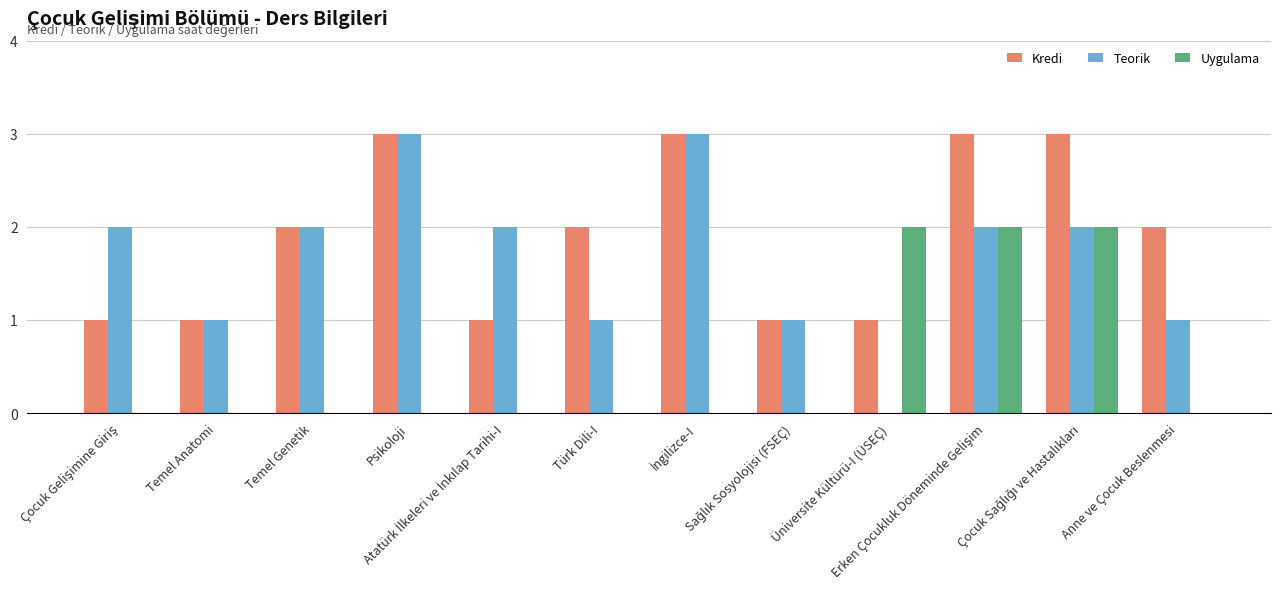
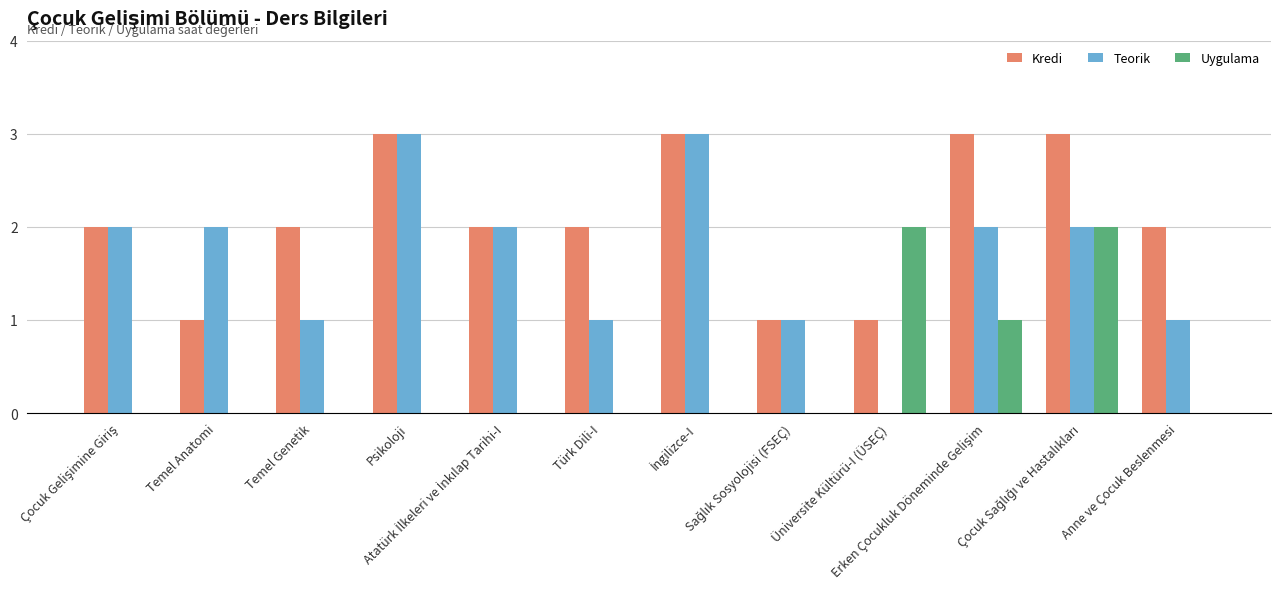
  {
    "Kredi": {
-     "Çocuk Gelişimine Giriş": 1,
+     "Çocuk Gelişimine Giriş": 2,
      "Temel Anatomi": 1,
      "Temel Genetik": 2,
      "Psikoloji": 3,
-     "Atatürk İlkeleri ve İnkılap Tarihi-I": 1,
+     "Atatürk İlkeleri ve İnkılap Tarihi-I": 2,
      "Türk Dili-I": 2,
      "İngilizce-I": 3,
      "Sağlık Sosyolojisi (FSEÇ)": 1,
      "Üniversite Kültürü-I (ÜSEÇ)": 1,
      "Erken Çocukluk Döneminde Gelişim": 3,
      "Çocuk Sağlığı ve Hastalıkları": 3,
      "Anne ve Çocuk Beslenmesi": 2
    },
    "Teorik": {
      "Çocuk Gelişimine Giriş": 2,
-     "Temel Anatomi": 1,
-     "Temel Genetik": 2,
+     "Temel Anatomi": 2,
+     "Temel Genetik": 1,
      "Psikoloji": 3,
      "Atatürk İlkeleri ve İnkılap Tarihi-I": 2,
      "Türk Dili-I": 1,
      "İngilizce-I": 3,
      "Sağlık Sosyolojisi (FSEÇ)": 1,
      "Üniversite Kültürü-I (ÜSEÇ)": 0,
      "Erken Çocukluk Döneminde Gelişim": 2,
      "Çocuk Sağlığı ve Hastalıkları": 2,
      "Anne ve Çocuk Beslenmesi": 1
    },
    "Uygulama": {
      "Çocuk Gelişimine Giriş": 0,
      "Temel Anatomi": 0,
      "Temel Genetik": 0,
      "Psikoloji": 0,
      "Atatürk İlkeleri ve İnkılap Tarihi-I": 0,
      "Türk Dili-I": 0,
      "İngilizce-I": 0,
      "Sağlık Sosyolojisi (FSEÇ)": 0,
      "Üniversite Kültürü-I (ÜSEÇ)": 2,
-     "Erken Çocukluk Döneminde Gelişim": 2,
+     "Erken Çocukluk Döneminde Gelişim": 1,
      "Çocuk Sağlığı ve Hastalıkları": 2,
      "Anne ve Çocuk Beslenmesi": 0
    }
  }
